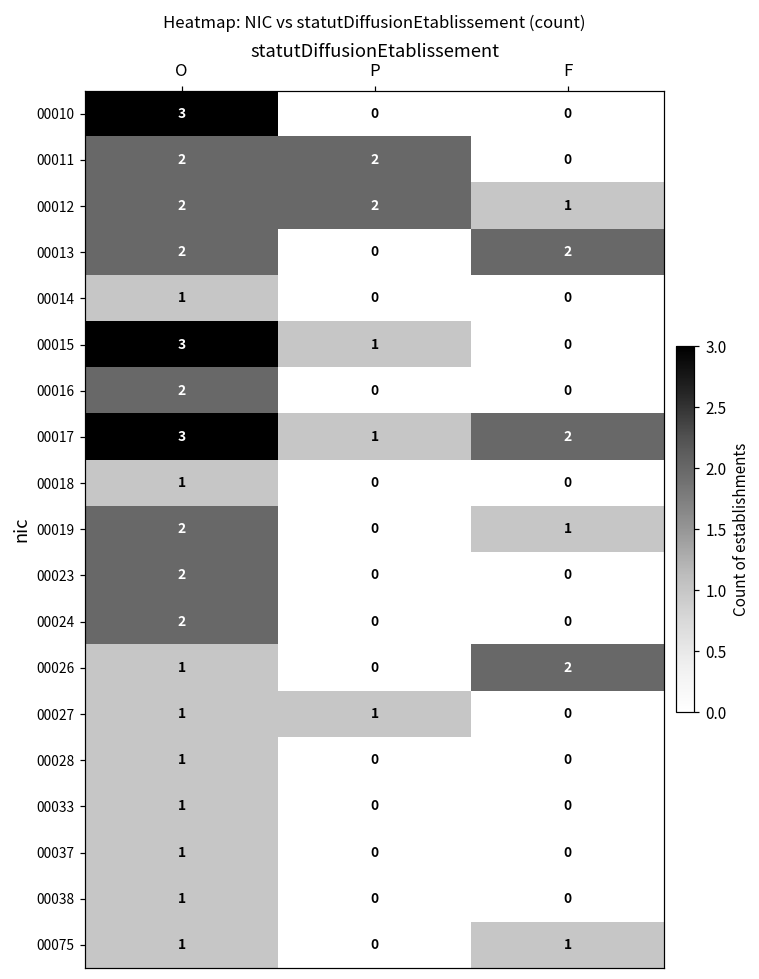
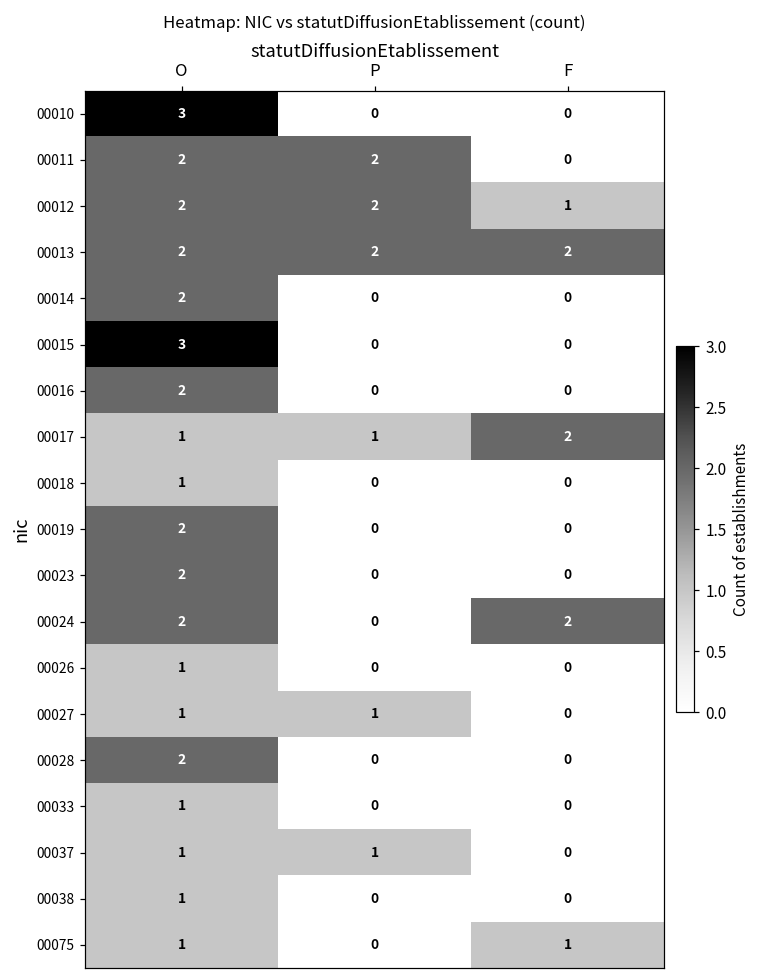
  {
    "00010": {
      "O": 3,
      "P": 0,
      "F": 0
    },
    "00011": {
      "O": 2,
      "P": 2,
      "F": 0
    },
    "00012": {
      "O": 2,
      "P": 2,
      "F": 1
    },
    "00013": {
      "O": 2,
-     "P": 0,
+     "P": 2,
      "F": 2
    },
    "00014": {
-     "O": 1,
+     "O": 2,
      "P": 0,
      "F": 0
    },
    "00015": {
      "O": 3,
-     "P": 1,
+     "P": 0,
      "F": 0
    },
    "00016": {
      "O": 2,
      "P": 0,
      "F": 0
    },
    "00017": {
-     "O": 3,
+     "O": 1,
      "P": 1,
      "F": 2
    },
    "00018": {
      "O": 1,
      "P": 0,
      "F": 0
    },
    "00019": {
      "O": 2,
      "P": 0,
-     "F": 1
+     "F": 0
    },
    "00023": {
      "O": 2,
      "P": 0,
      "F": 0
    },
    "00024": {
      "O": 2,
      "P": 0,
-     "F": 0
+     "F": 2
    },
    "00026": {
      "O": 1,
      "P": 0,
-     "F": 2
+     "F": 0
    },
    "00027": {
      "O": 1,
      "P": 1,
      "F": 0
    },
    "00028": {
-     "O": 1,
+     "O": 2,
      "P": 0,
      "F": 0
    },
    "00033": {
      "O": 1,
      "P": 0,
      "F": 0
    },
    "00037": {
      "O": 1,
-     "P": 0,
+     "P": 1,
      "F": 0
    },
    "00038": {
      "O": 1,
      "P": 0,
      "F": 0
    },
    "00075": {
      "O": 1,
      "P": 0,
      "F": 1
    }
  }
